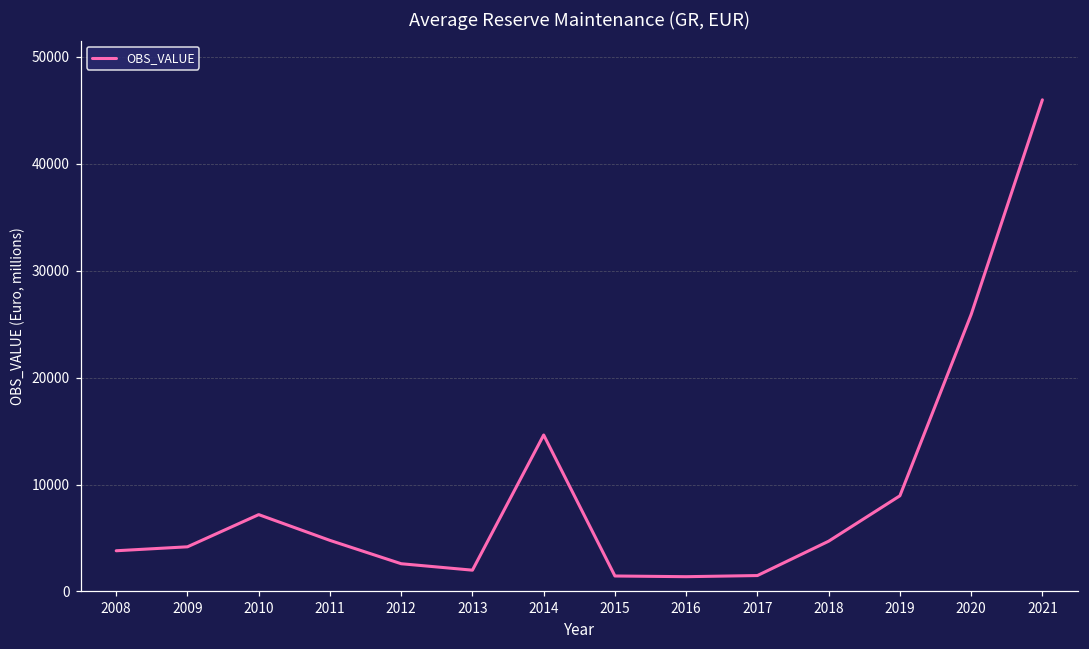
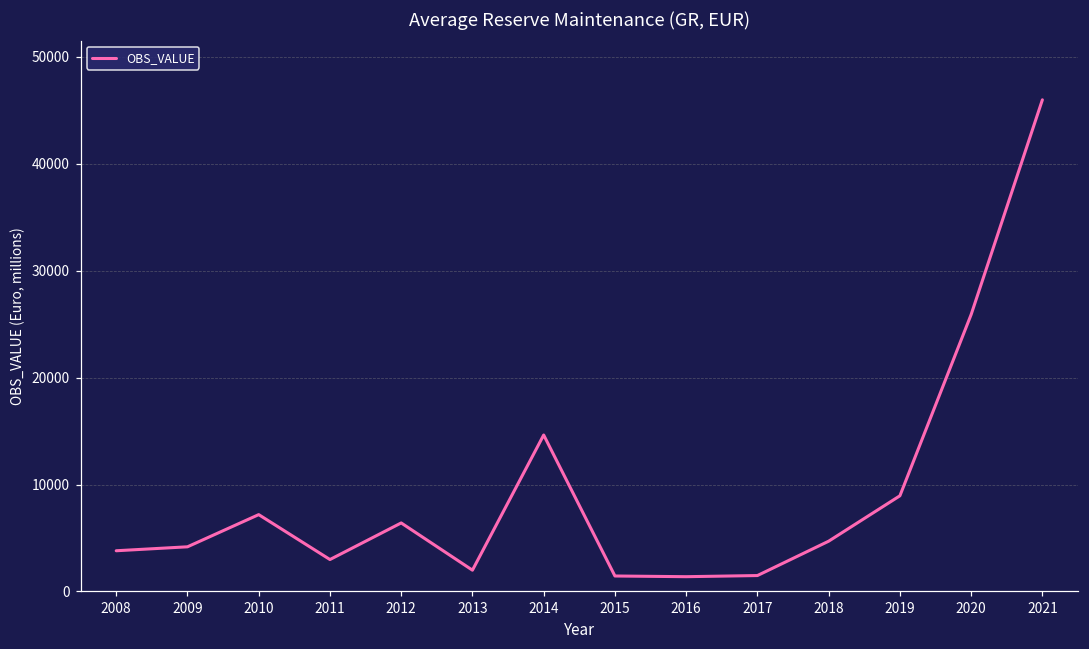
  {
    "2008": 4000,
    "2009": 4000,
    "2010": 7000,
-   "2011": 5000,
-   "2012": 3000,
+   "2011": 3000,
+   "2012": 6000,
    "2013": 2000,
    "2014": 15000,
    "2015": 1000,
    "2016": 1000,
    "2017": 1000,
    "2018": 5000,
    "2019": 9000,
    "2020": 26000,
    "2021": 46000
  }
